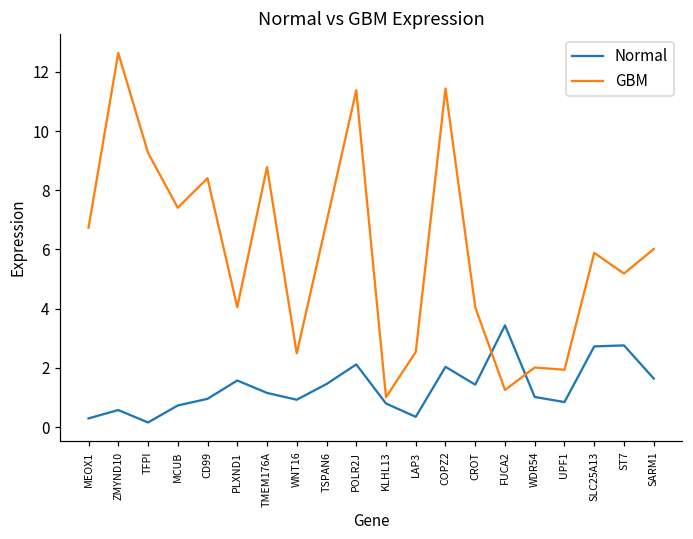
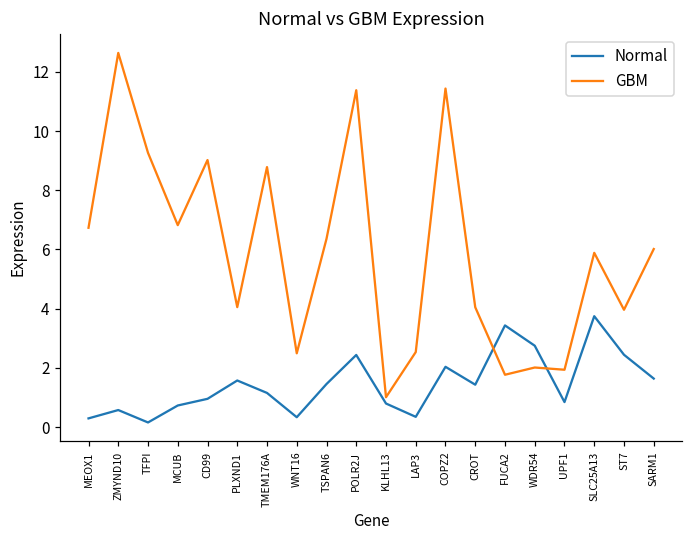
  {
    "Normal": {
      "MEOX1": 0.3,
      "ZMYND10": 0.6,
      "TFPI": 0.2,
      "MCUB": 0.7,
      "CD99": 1.0,
      "PLXND1": 1.6,
      "TMEM176A": 1.2,
-     "WNT16": 0.9,
+     "WNT16": 0.3,
      "TSPAN6": 1.5,
-     "POLR2J": 2.1,
+     "POLR2J": 2.4,
      "KLHL13": 0.8,
      "LAP3": 0.3,
      "COPZ2": 2.0,
      "CROT": 1.4,
      "FUCA2": 3.4,
-     "WDR54": 1.0,
+     "WDR54": 2.7,
      "UPF1": 0.8,
-     "SLC25A13": 2.7,
-     "ST7": 2.8,
+     "SLC25A13": 3.7,
+     "ST7": 2.4,
      "SARM1": 1.6
    },
    "GBM": {
      "MEOX1": 6.7,
      "ZMYND10": 12.6,
      "TFPI": 9.3,
-     "MCUB": 7.4,
-     "CD99": 8.4,
+     "MCUB": 6.8,
+     "CD99": 9.0,
      "PLXND1": 4.1,
      "TMEM176A": 8.8,
      "WNT16": 2.5,
-     "TSPAN6": 6.9,
+     "TSPAN6": 6.4,
      "POLR2J": 11.4,
      "KLHL13": 1.0,
      "LAP3": 2.5,
      "COPZ2": 11.4,
      "CROT": 4.0,
-     "FUCA2": 1.3,
+     "FUCA2": 1.8,
      "WDR54": 2.0,
      "UPF1": 1.9,
      "SLC25A13": 5.9,
-     "ST7": 5.2,
+     "ST7": 4.0,
      "SARM1": 6.0
    }
  }
